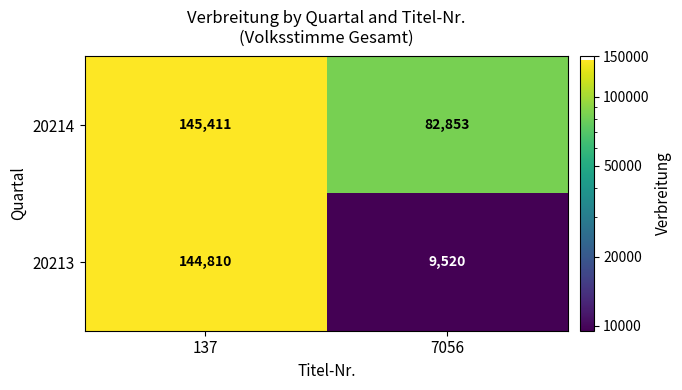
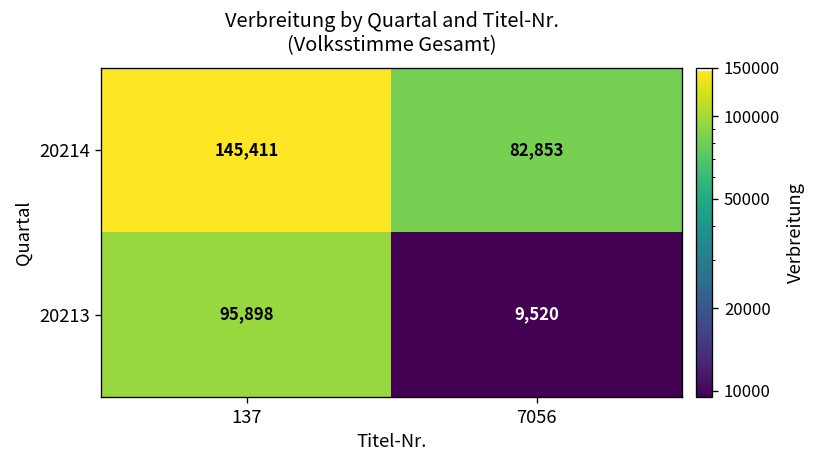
  {
    "20214": {
      "137": "145,411",
      "7056": "82,853"
    },
    "20213": {
-     "137": "144,810",
+     "137": "95,898",
      "7056": "9,520"
    }
  }
